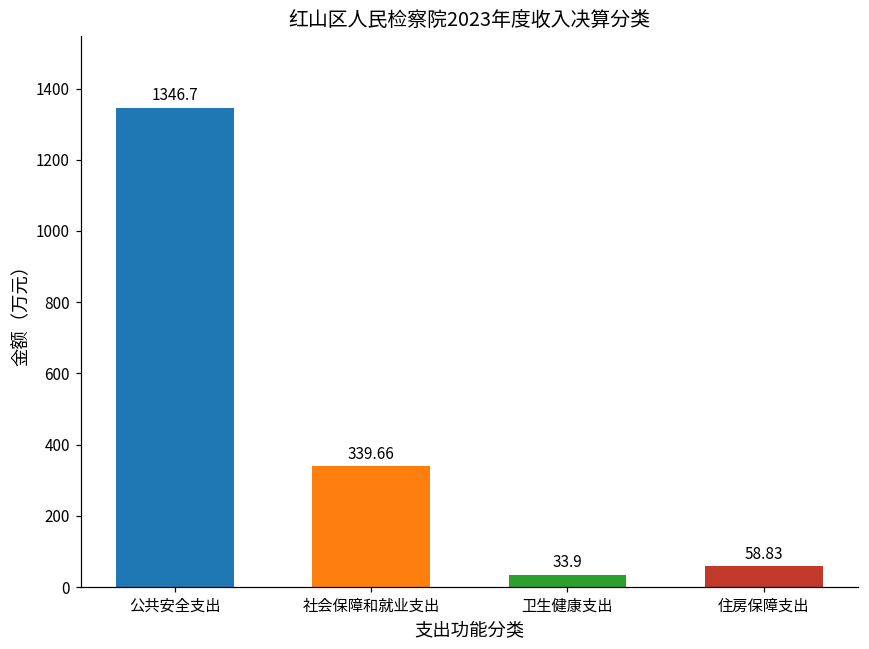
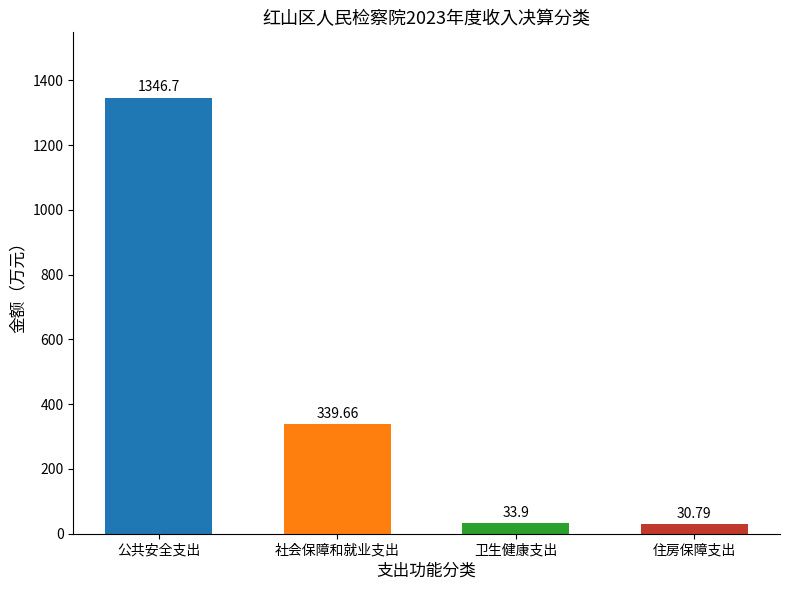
  {
    "公共安全支出": 1346.7,
    "社会保障和就业支出": 339.66,
    "卫生健康支出": 33.9,
-   "住房保障支出": 58.83
+   "住房保障支出": 30.79
  }
